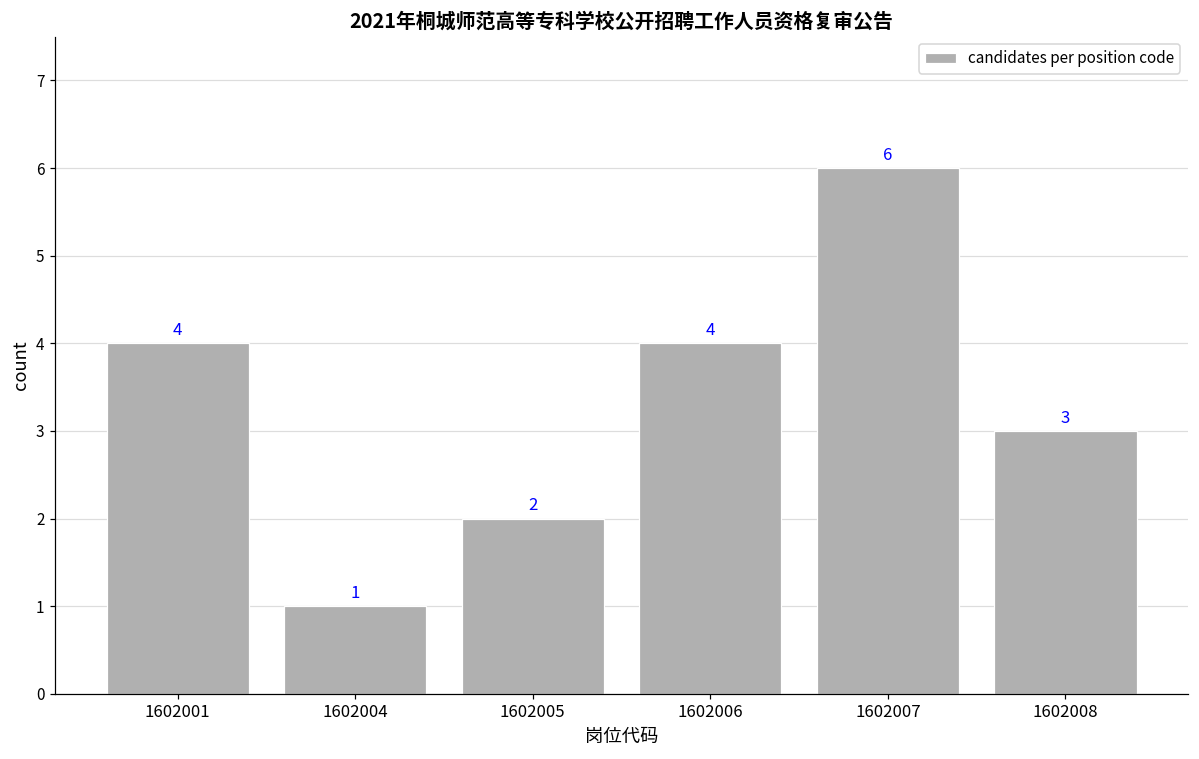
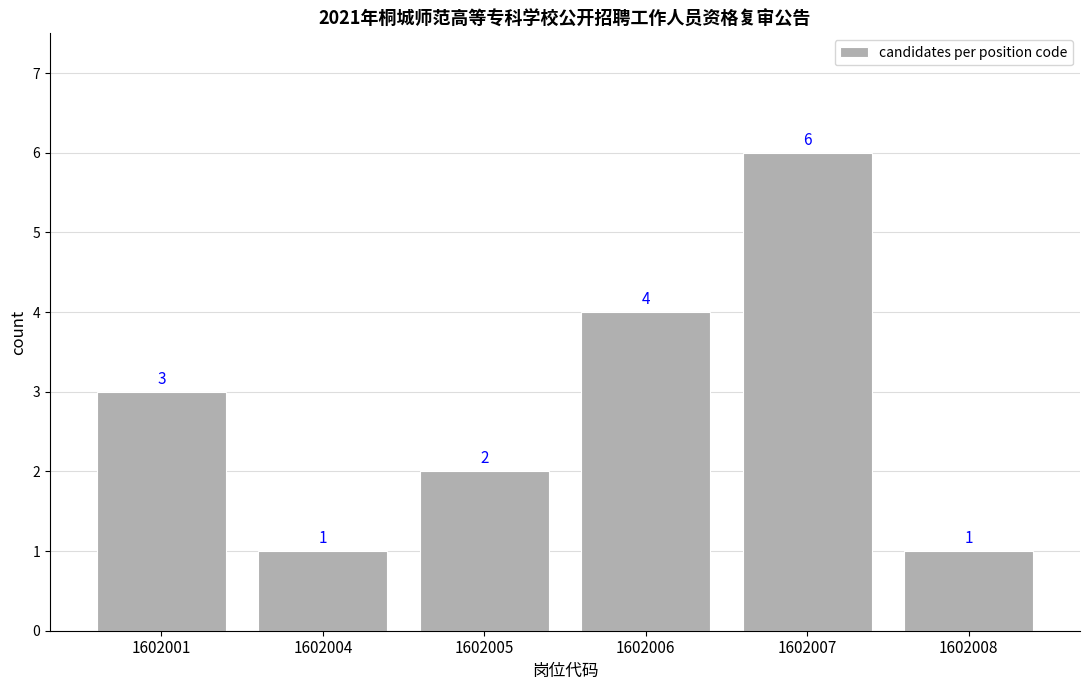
  {
-   "1602001": 4,
+   "1602001": 3,
    "1602004": 1,
    "1602005": 2,
    "1602006": 4,
    "1602007": 6,
-   "1602008": 3
+   "1602008": 1
  }
